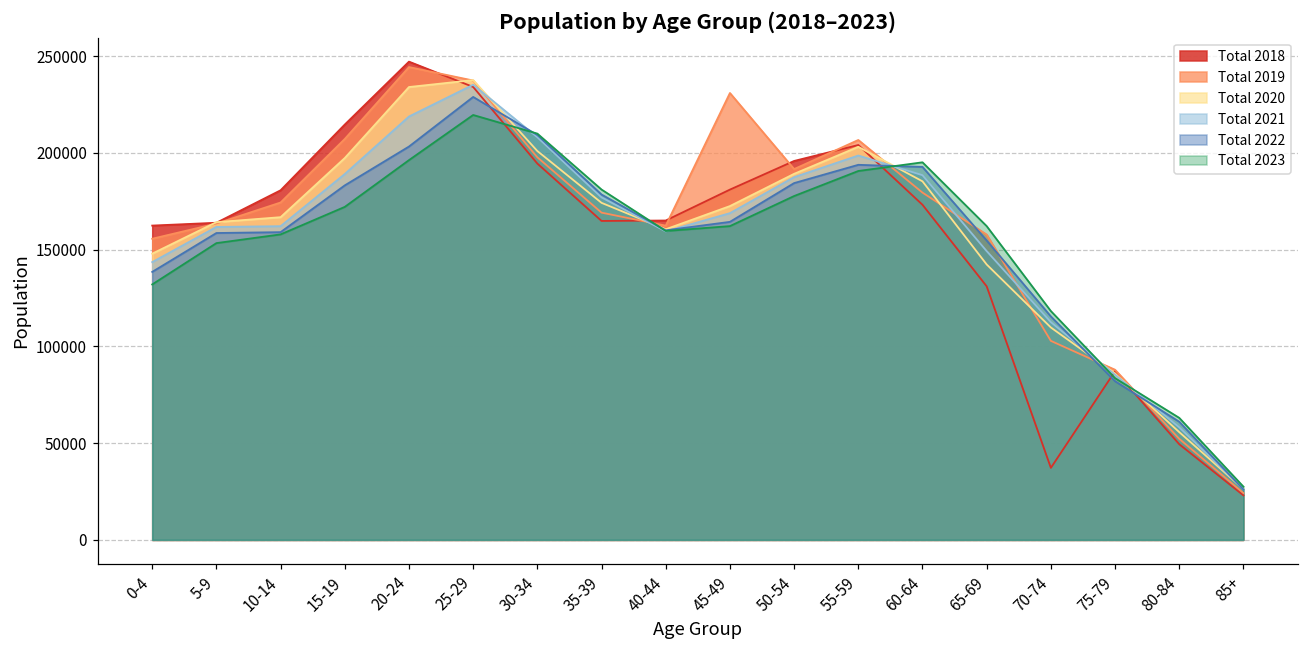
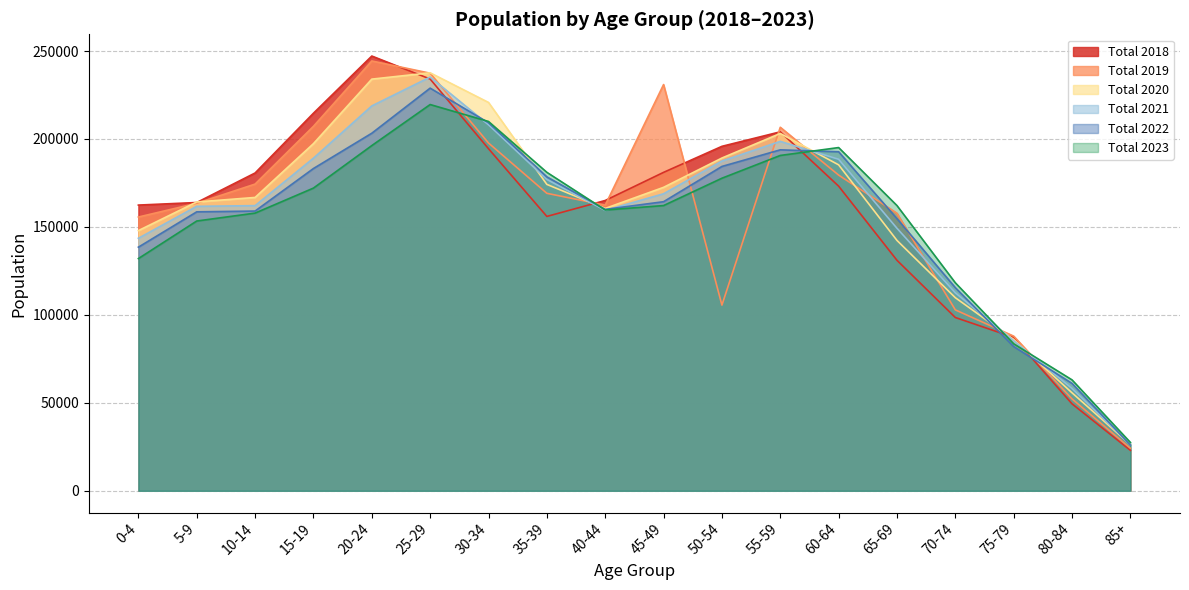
  {
    "Total 2018": {
      "0-4": 162000,
      "10-14": 181000,
      "15-19": 215000,
      "20-24": 247000,
      "30-34": 194000,
-     "35-39": 165000,
+     "35-39": 156000,
      "40-44": 165000,
      "45-49": 181000,
      "50-54": 196000,
      "60-64": 173000,
      "65-69": 131000,
-     "70-74": 37000,
+     "70-74": 99000,
      "80-84": 49000
    },
    "Total 2019": {
      "0-4": 156000,
      "10-14": 174000,
      "15-19": 207000,
      "20-24": 244000,
      "30-34": 198000,
      "35-39": 169000,
      "40-44": 162000,
      "45-49": 231000,
-     "50-54": 192000,
+     "50-54": 106000,
      "55-59": 207000,
      "60-64": 179000,
      "65-69": 158000,
      "70-74": 103000,
      "80-84": 52000
    },
    "Total 2020": {
      "0-4": 148000,
      "10-14": 167000,
      "15-19": 197000,
      "20-24": 234000,
-     "30-34": 201000,
+     "30-34": 221000,
      "35-39": 174000,
      "45-49": 173000,
      "50-54": 189000,
      "60-64": 185000,
      "65-69": 142000,
      "70-74": 110000,
      "80-84": 56000
    }
  }
